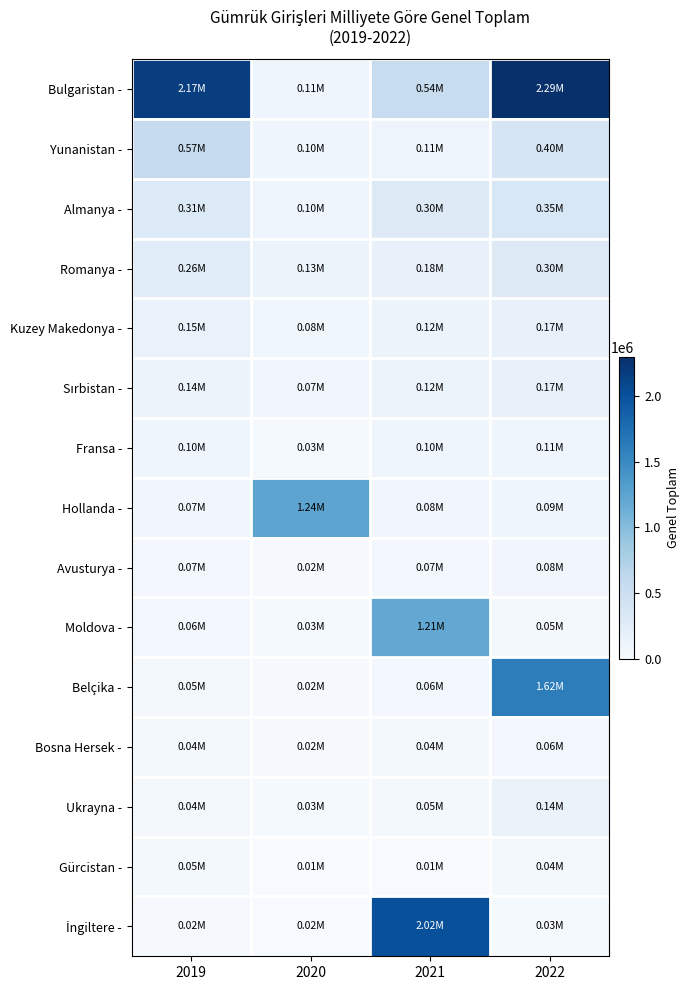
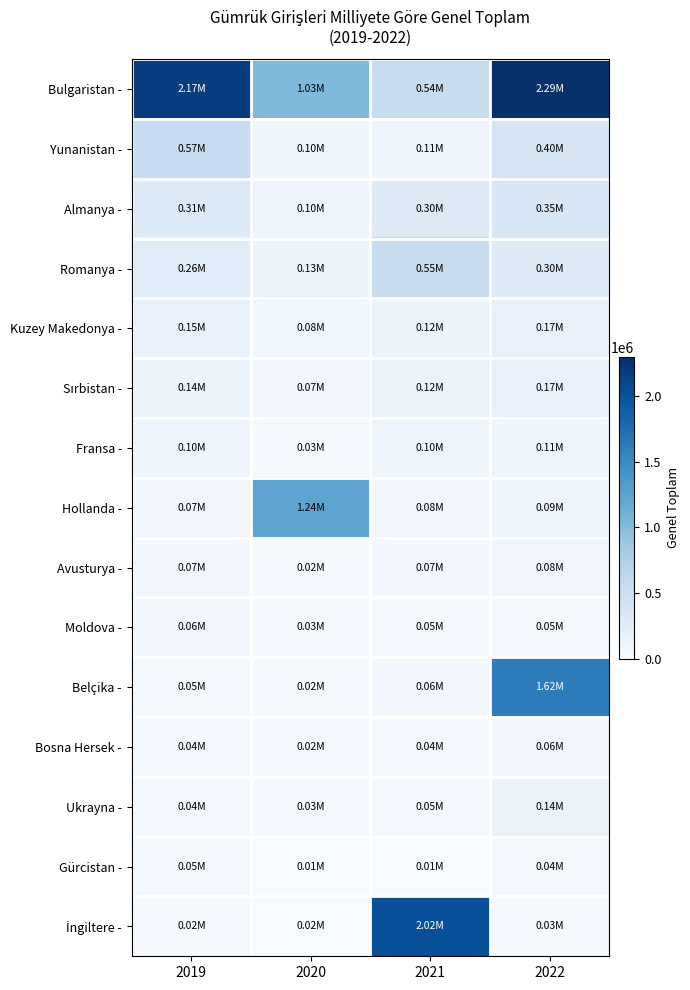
  {
    "Bulgaristan -": {
      "2019": "2.17M",
-     "2020": "0.11M",
+     "2020": "1.03M",
      "2021": "0.54M",
      "2022": "2.29M"
    },
    "Yunanistan -": {
      "2019": "0.57M",
      "2020": "0.10M",
      "2021": "0.11M",
      "2022": "0.40M"
    },
    "Almanya -": {
      "2019": "0.31M",
      "2020": "0.10M",
      "2021": "0.30M",
      "2022": "0.35M"
    },
    "Romanya -": {
      "2019": "0.26M",
      "2020": "0.13M",
-     "2021": "0.18M",
+     "2021": "0.55M",
      "2022": "0.30M"
    },
    "Kuzey Makedonya -": {
      "2019": "0.15M",
      "2020": "0.08M",
      "2021": "0.12M",
      "2022": "0.17M"
    },
    "Sırbistan -": {
      "2019": "0.14M",
      "2020": "0.07M",
      "2021": "0.12M",
      "2022": "0.17M"
    },
    "Fransa -": {
      "2019": "0.10M",
      "2020": "0.03M",
      "2021": "0.10M",
      "2022": "0.11M"
    },
    "Hollanda -": {
      "2019": "0.07M",
      "2020": "1.24M",
      "2021": "0.08M",
      "2022": "0.09M"
    },
    "Avusturya -": {
      "2019": "0.07M",
      "2020": "0.02M",
      "2021": "0.07M",
      "2022": "0.08M"
    },
    "Moldova -": {
      "2019": "0.06M",
      "2020": "0.03M",
-     "2021": "1.21M",
+     "2021": "0.05M",
      "2022": "0.05M"
    },
    "Belçika -": {
      "2019": "0.05M",
      "2020": "0.02M",
      "2021": "0.06M",
      "2022": "1.62M"
    },
    "Bosna Hersek -": {
      "2019": "0.04M",
      "2020": "0.02M",
      "2021": "0.04M",
      "2022": "0.06M"
    },
    "Ukrayna -": {
      "2019": "0.04M",
      "2020": "0.03M",
      "2021": "0.05M",
      "2022": "0.14M"
    },
    "Gürcistan -": {
      "2019": "0.05M",
      "2020": "0.01M",
      "2021": "0.01M",
      "2022": "0.04M"
    },
    "İngiltere -": {
      "2019": "0.02M",
      "2020": "0.02M",
      "2021": "2.02M",
      "2022": "0.03M"
    }
  }
